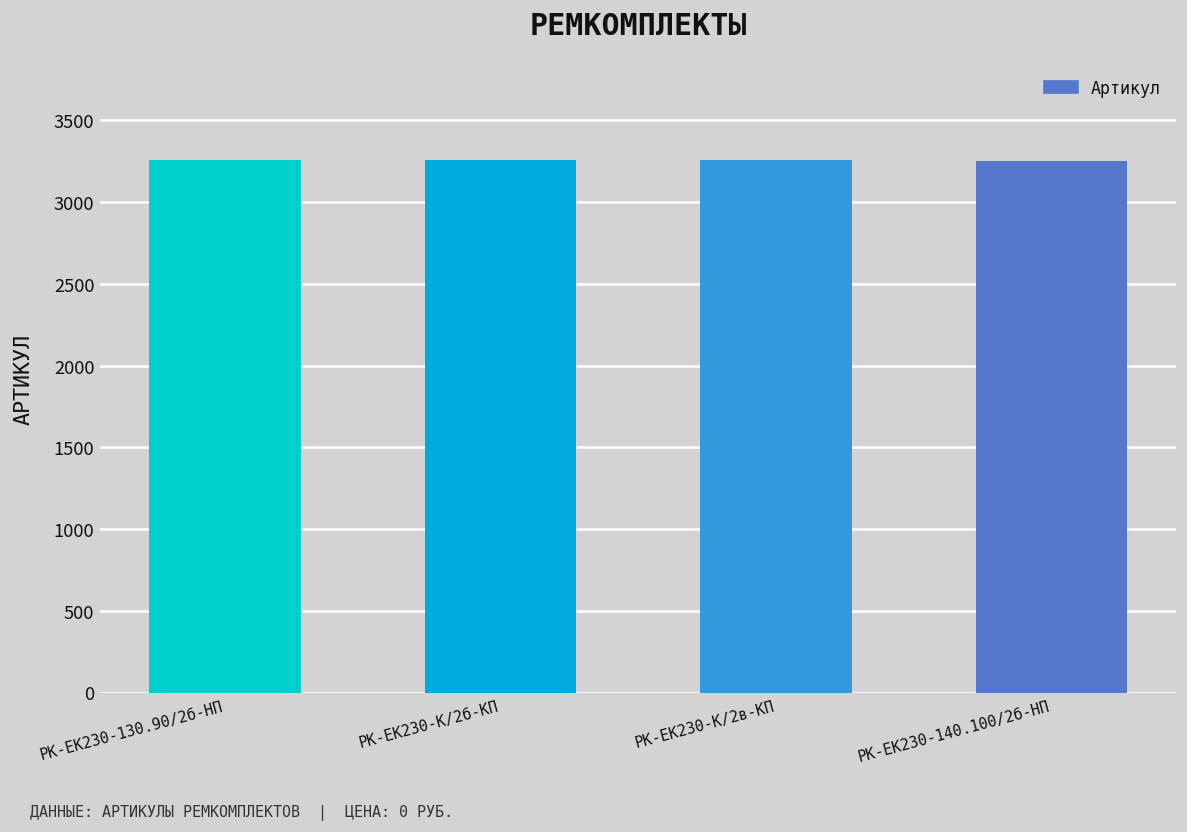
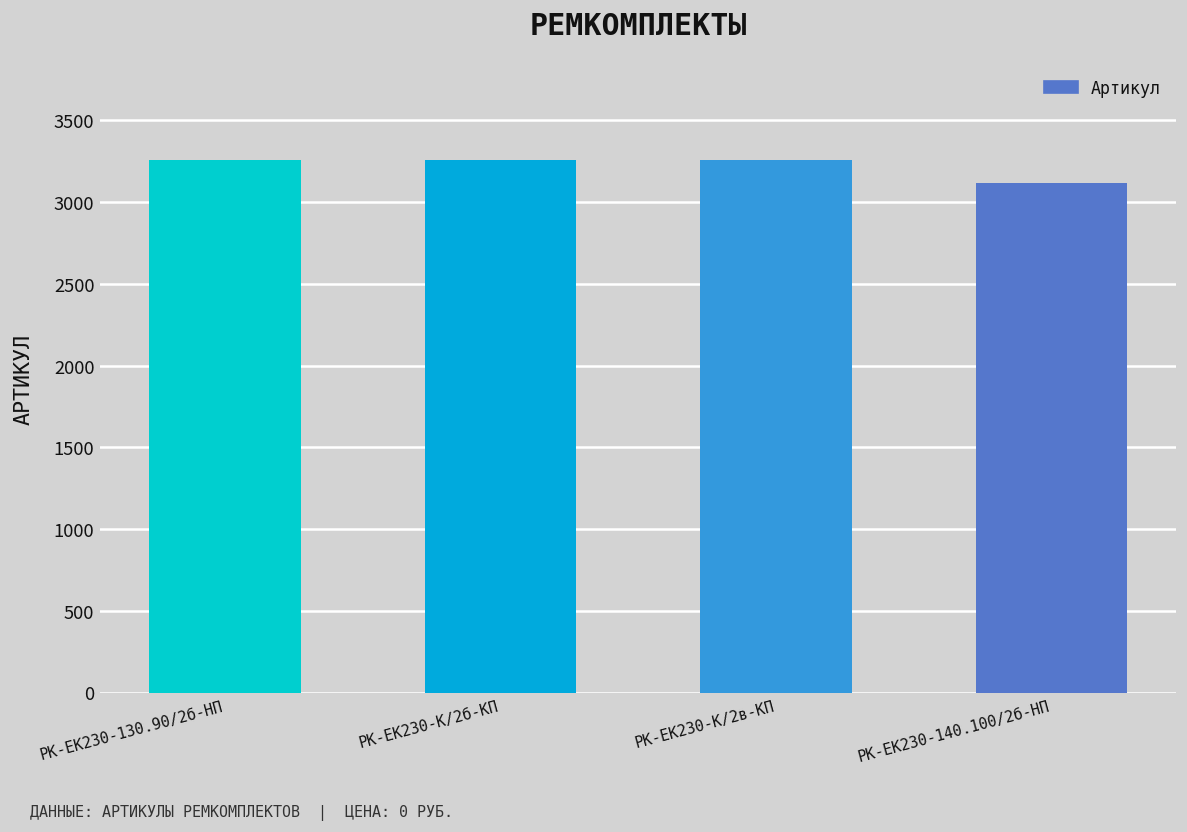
  {
    "РК-ЕК230-130.90/2б-HП": 3260,
    "РК-ЕК230-К/2б-КП": 3260,
    "РК-ЕК230-К/2в-КП": 3260,
-   "РК-ЕК230-140.100/2б-HП": 3260
+   "РК-ЕК230-140.100/2б-HП": 3120
  }
